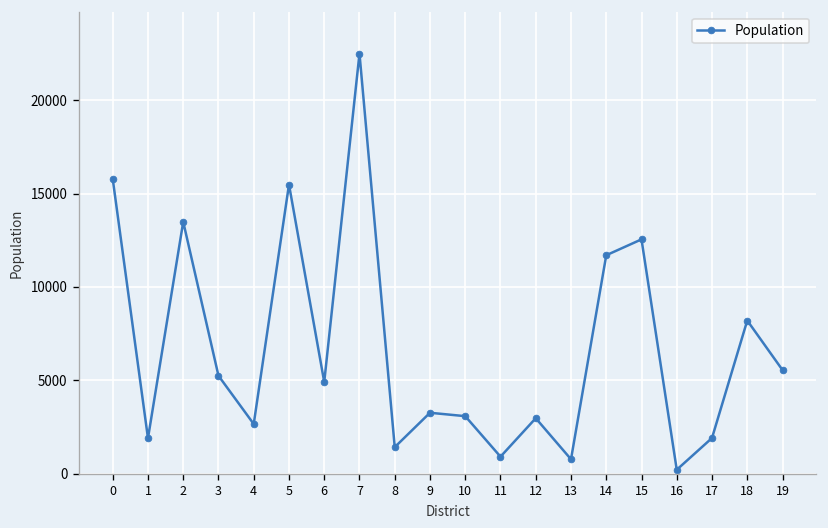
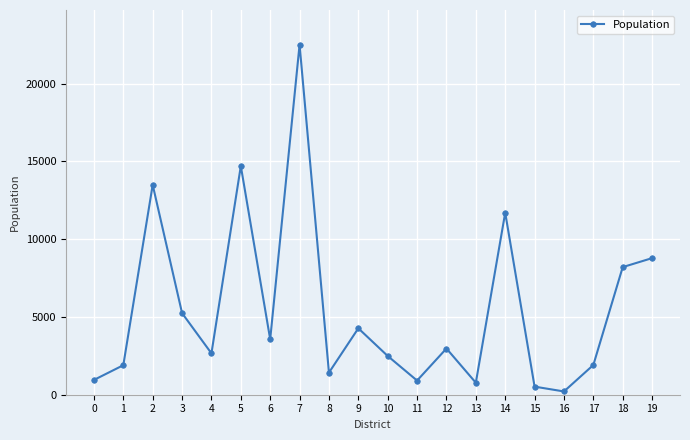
  {
-   "0": 15800,
+   "0": 1000,
    "1": 1900,
    "2": 13500,
    "3": 5200,
    "4": 2700,
-   "5": 15500,
-   "6": 4900,
+   "5": 14700,
+   "6": 3600,
    "7": 22500,
    "8": 1400,
-   "9": 3300,
-   "10": 3100,
+   "9": 4300,
+   "10": 2500,
    "11": 900,
    "12": 3000,
    "13": 800,
    "14": 11700,
-   "15": 12600,
+   "15": 500,
    "16": 200,
    "17": 1900,
    "18": 8200,
-   "19": 5600
+   "19": 8800
  }
